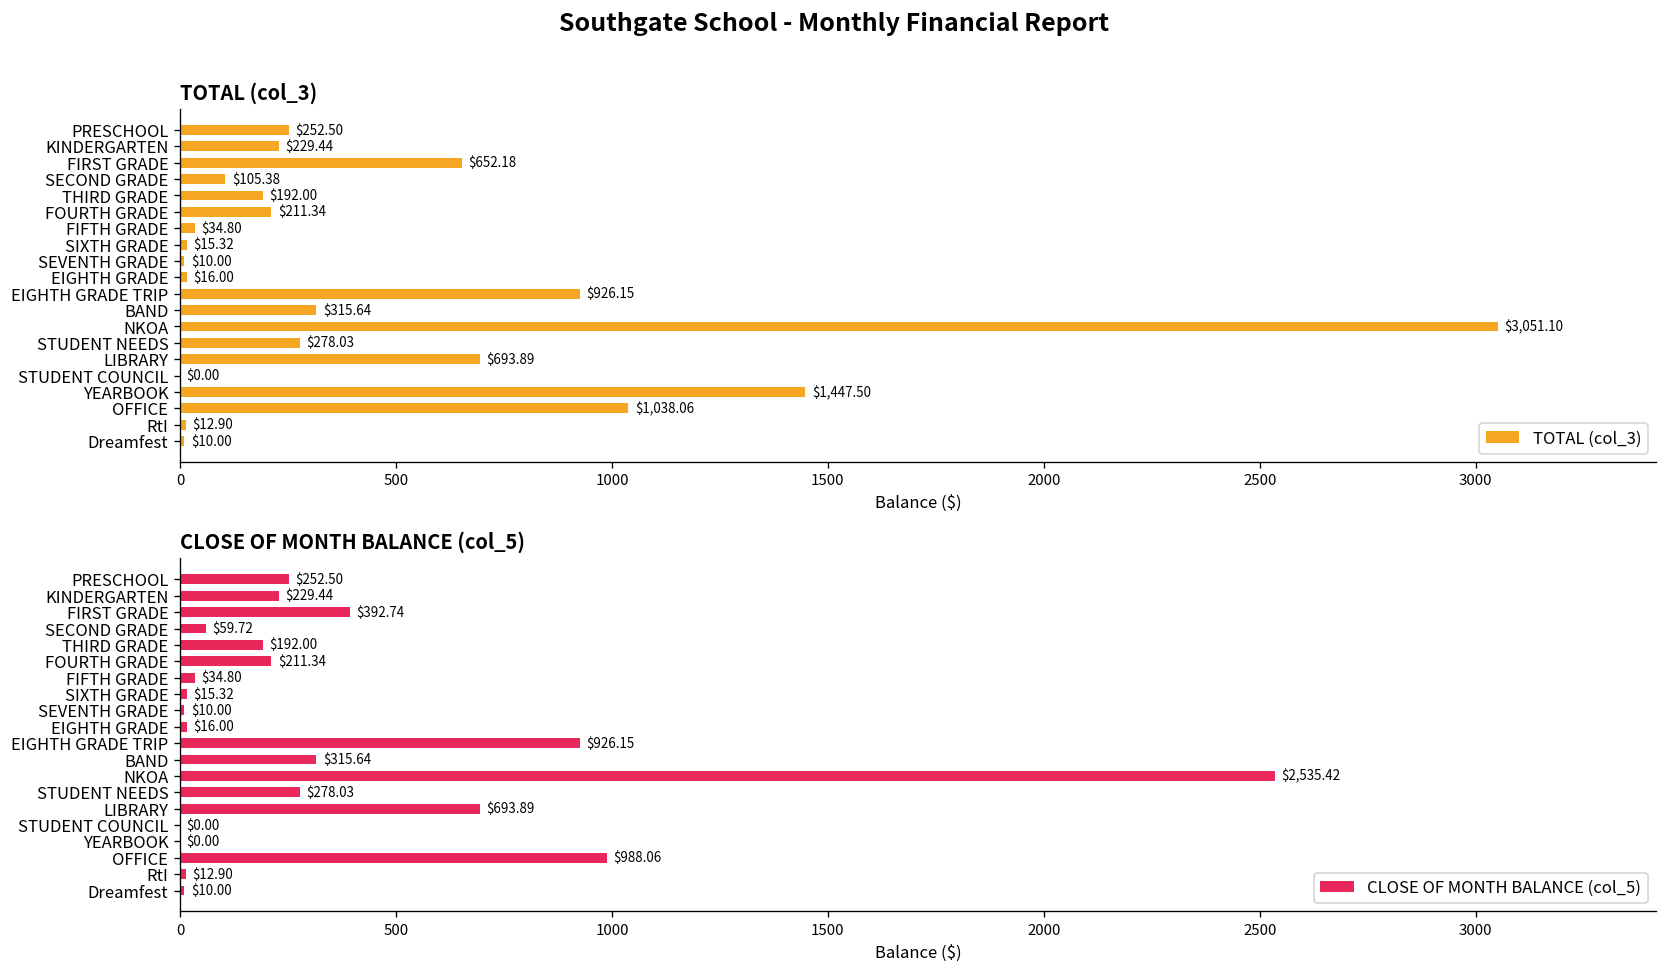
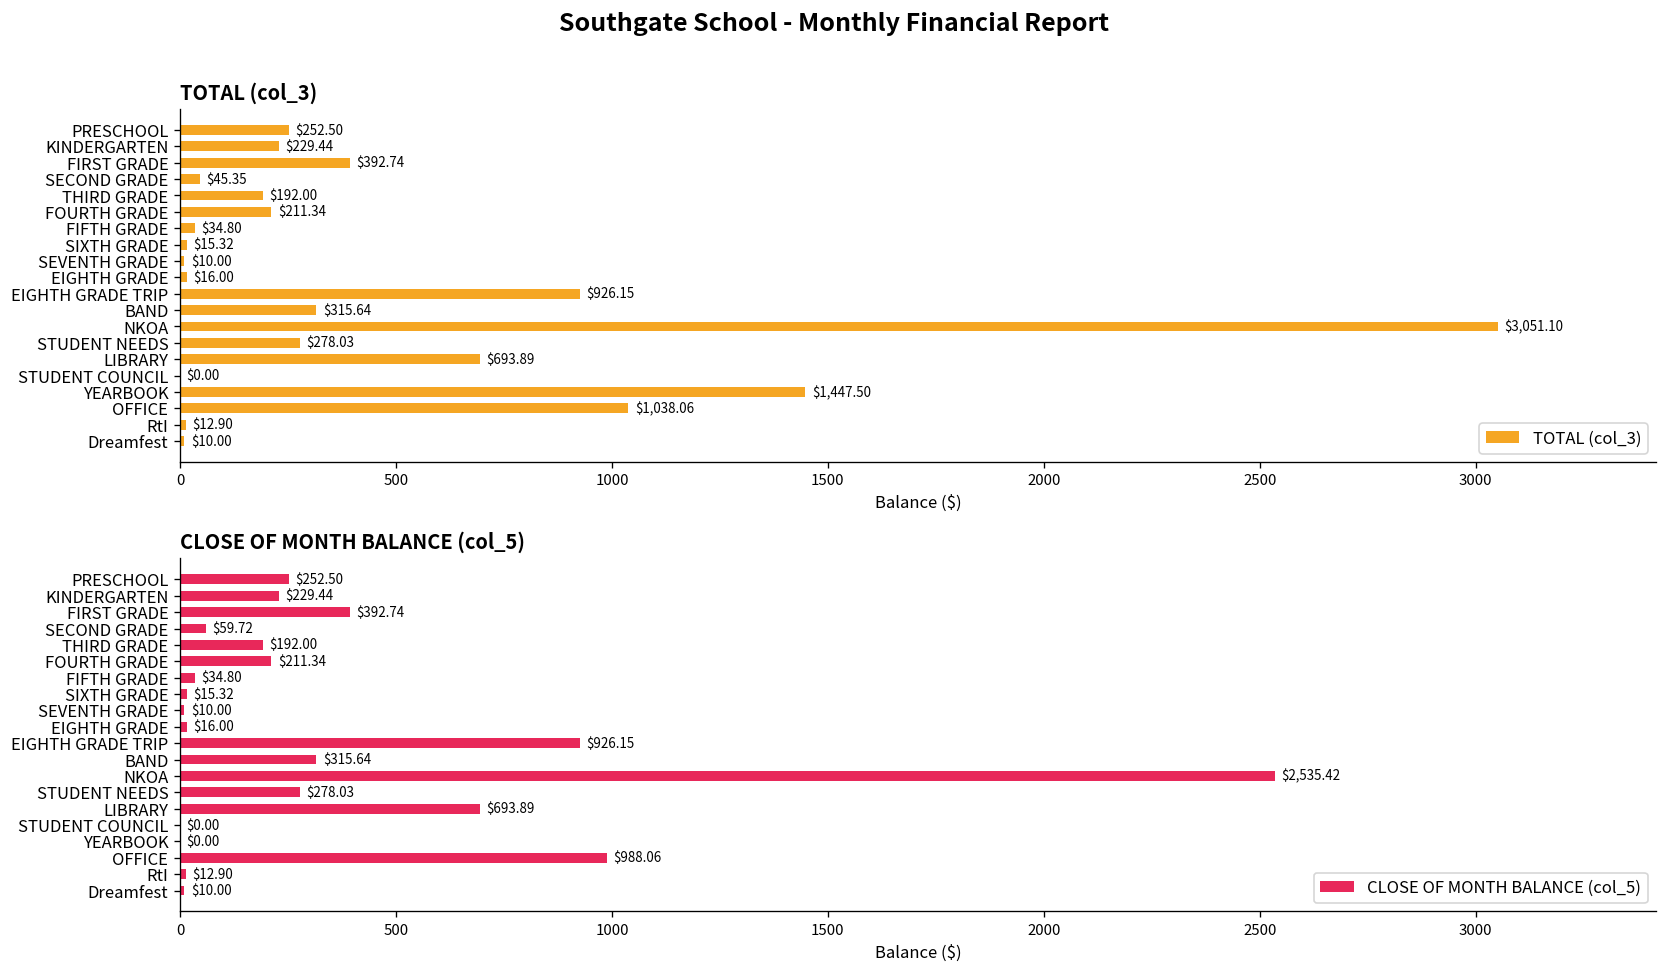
  {
    "TOTAL (col_3)": {
      "PRESCHOOL": "$252.50",
      "KINDERGARTEN": "$229.44",
-     "FIRST GRADE": "$652.18",
-     "SECOND GRADE": "$105.38",
+     "FIRST GRADE": "$392.74",
+     "SECOND GRADE": "$45.35",
      "THIRD GRADE": "$192.00",
      "FOURTH GRADE": "$211.34",
      "FIFTH GRADE": "$34.80",
      "SIXTH GRADE": "$15.32",
      "SEVENTH GRADE": "$10.00",
      "EIGHTH GRADE": "$16.00",
      "EIGHTH GRADE TRIP": "$926.15",
      "BAND": "$315.64",
      "NKOA": "$3,051.10",
      "STUDENT NEEDS": "$278.03",
      "LIBRARY": "$693.89",
      "STUDENT COUNCIL": "$0.00",
      "YEARBOOK": "$1,447.50",
      "OFFICE": "$1,038.06",
      "RtI": "$12.90",
      "Dreamfest": "$10.00"
    },
    "CLOSE OF MONTH BALANCE (col_5)": {
      "PRESCHOOL": "$252.50",
      "KINDERGARTEN": "$229.44",
      "FIRST GRADE": "$392.74",
      "SECOND GRADE": "$59.72",
      "THIRD GRADE": "$192.00",
      "FOURTH GRADE": "$211.34",
      "FIFTH GRADE": "$34.80",
      "SIXTH GRADE": "$15.32",
      "SEVENTH GRADE": "$10.00",
      "EIGHTH GRADE": "$16.00",
      "EIGHTH GRADE TRIP": "$926.15",
      "BAND": "$315.64",
      "NKOA": "$2,535.42",
      "STUDENT NEEDS": "$278.03",
      "LIBRARY": "$693.89",
      "STUDENT COUNCIL": "$0.00",
      "YEARBOOK": "$0.00",
      "OFFICE": "$988.06",
      "RtI": "$12.90",
      "Dreamfest": "$10.00"
    }
  }
